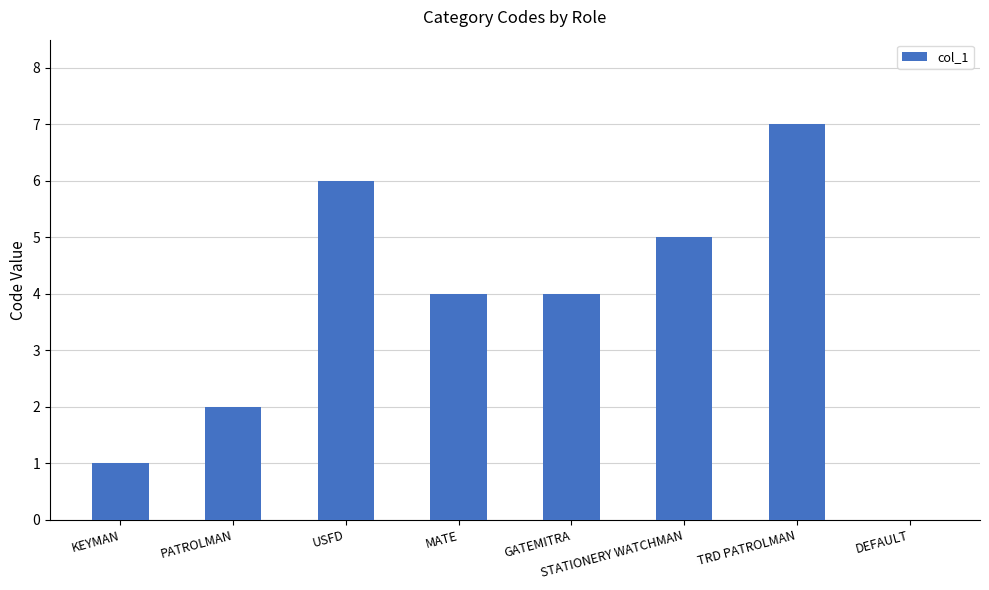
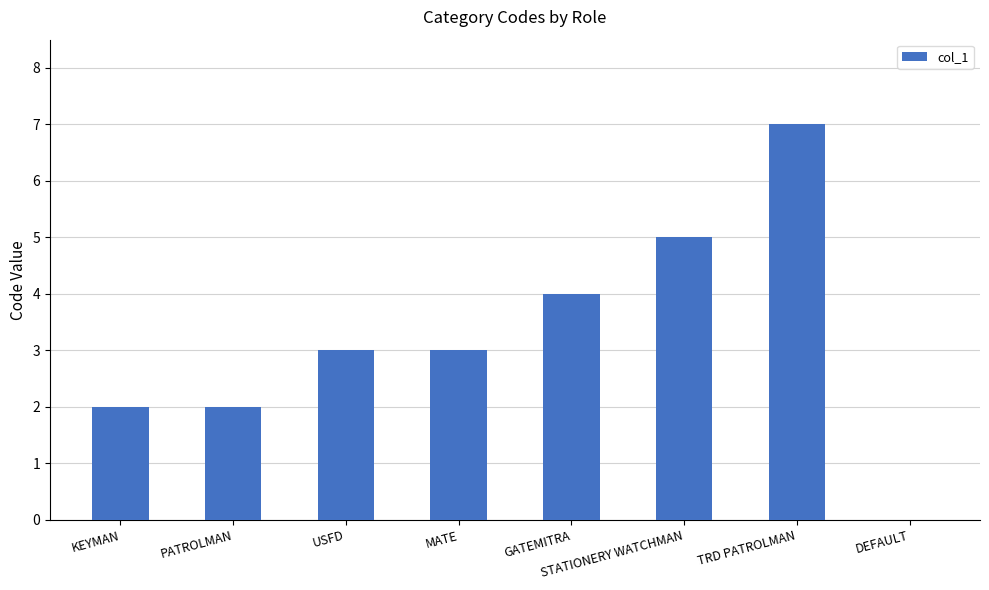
  {
-   "KEYMAN": 1,
+   "KEYMAN": 2,
    "PATROLMAN": 2,
-   "USFD": 6,
-   "MATE": 4,
+   "USFD": 3,
+   "MATE": 3,
    "GATEMITRA": 4,
    "STATIONERY WATCHMAN": 5,
    "TRD PATROLMAN": 7,
    "DEFAULT": 0
  }
